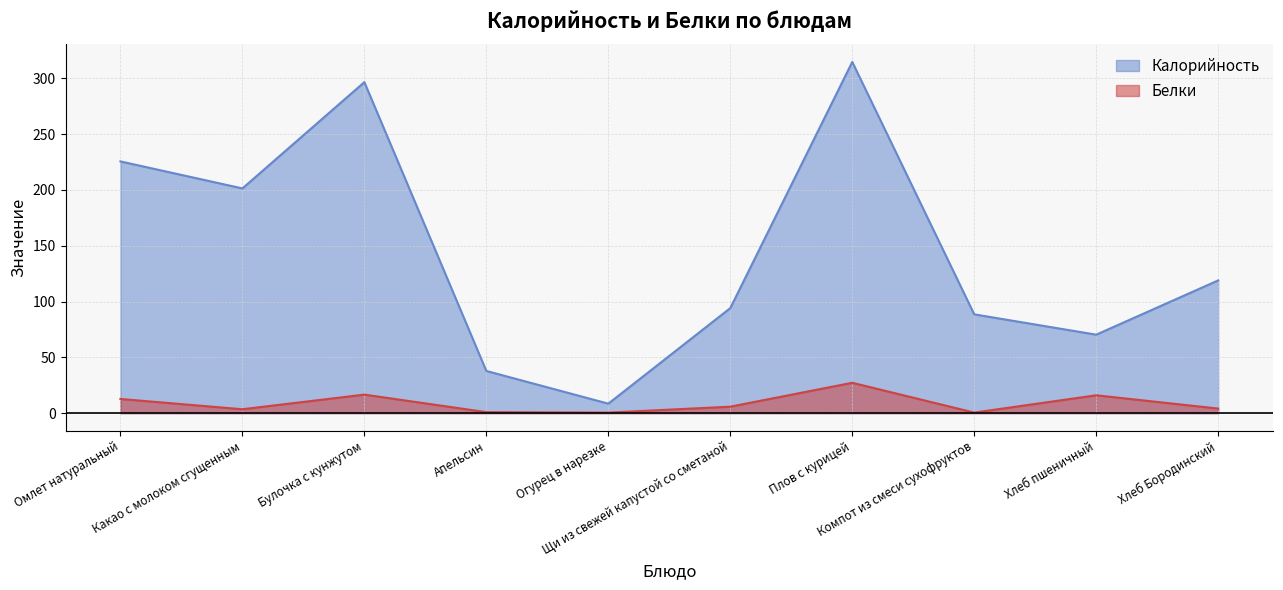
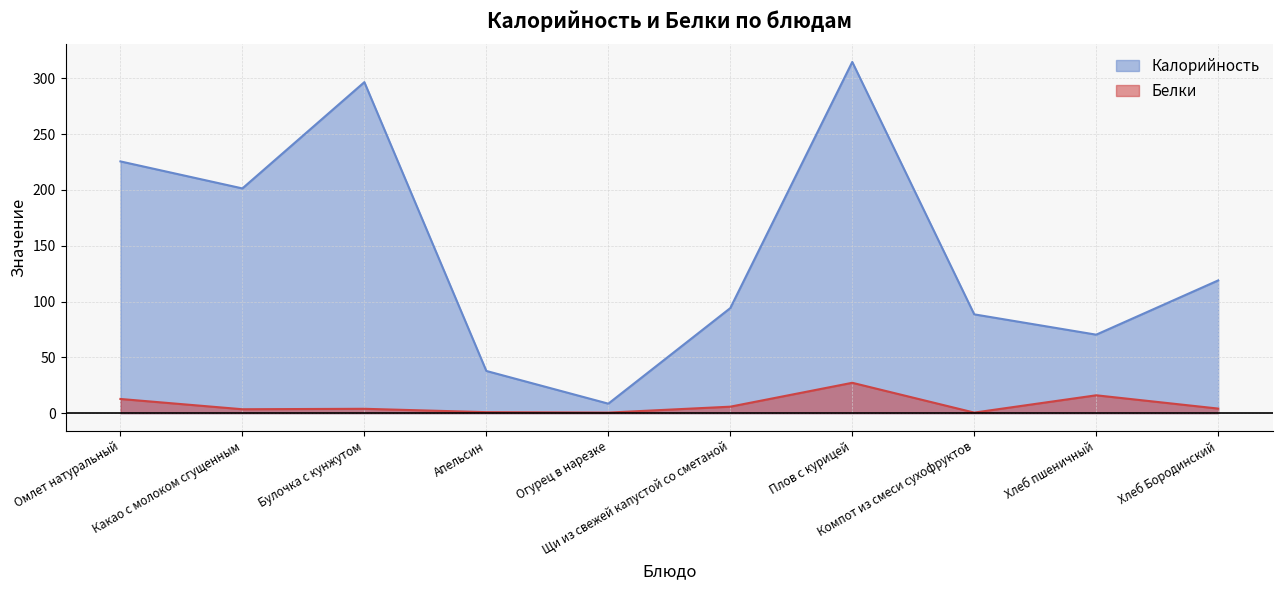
  {
    "Калорийность": {
      "Омлет натуральный": 226,
      "Какао с молоком сгущенным": 201,
      "Булочка с кунжутом": 297,
      "Апельсин": 38,
      "Огурец в нарезке": 9,
      "Щи из свежей капустой со сметаной": 94,
      "Плов с курицей": 315,
      "Компот из смеси сухофруктов": 89,
      "Хлеб пшеничный": 70,
      "Хлеб Бородинский": 119
    },
    "Белки": {
      "Омлет натуральный": 13,
      "Какао с молоком сгущенным": 4,
-     "Булочка с кунжутом": 17,
+     "Булочка с кунжутом": 4,
      "Апельсин": 1,
      "Огурец в нарезке": 1,
      "Щи из свежей капустой со сметаной": 6,
      "Плов с курицей": 27,
      "Компот из смеси сухофруктов": 1,
      "Хлеб пшеничный": 16,
      "Хлеб Бородинский": 4
    }
  }
